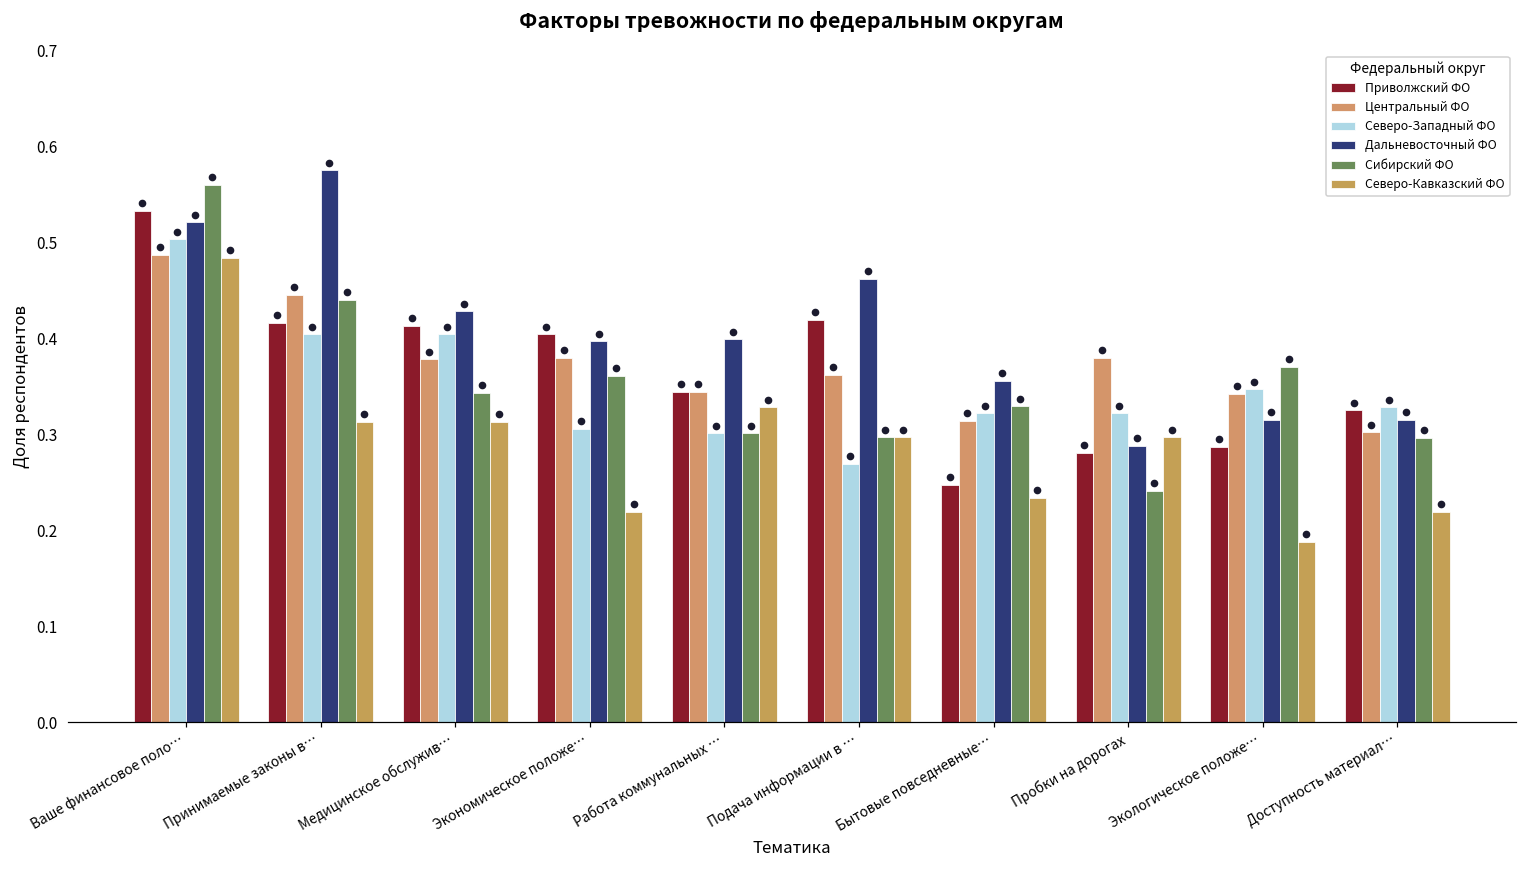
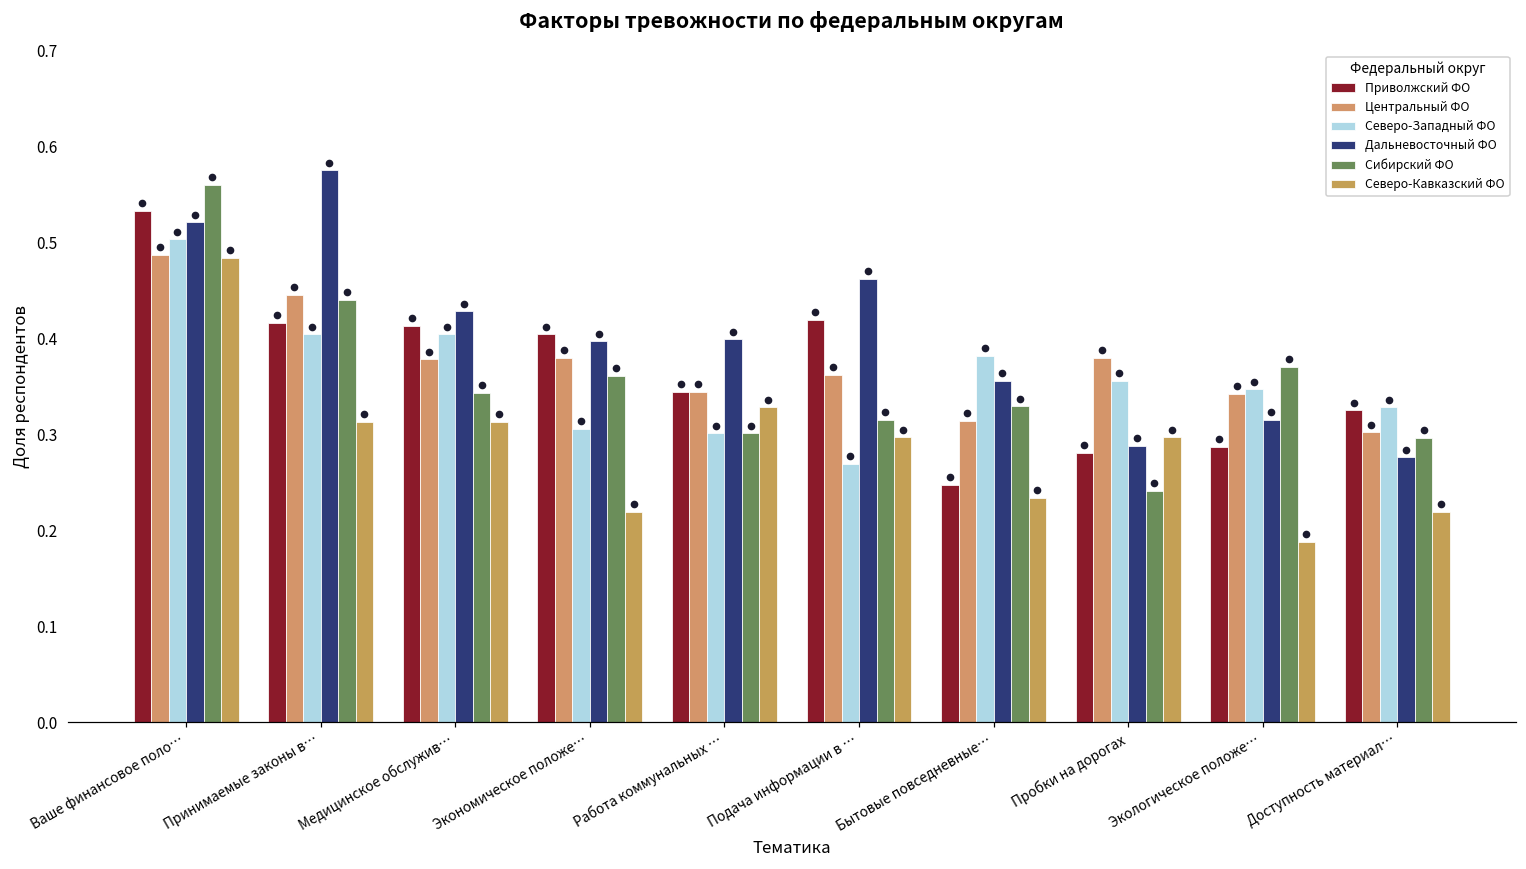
  {
    "Приволжский ФО": {
      "Ваше финансовое поло…": 0.53,
      "Принимаемые законы в…": 0.42,
      "Медицинское обслужив…": 0.41,
      "Экономическое положе…": 0.40,
      "Работа коммунальных …": 0.34,
      "Подача информации в …": 0.42,
      "Бытовые повседневные…": 0.25,
      "Пробки на дорогах": 0.28,
      "Экологическое положе…": 0.29,
      "Доступность материал…": 0.33
    },
    "Северо-Западный ФО": {
      "Ваше финансовое поло…": 0.50,
      "Принимаемые законы в…": 0.40,
      "Медицинское обслужив…": 0.40,
      "Экономическое положе…": 0.31,
      "Работа коммунальных …": 0.30,
      "Подача информации в …": 0.27,
-     "Бытовые повседневные…": 0.32,
-     "Пробки на дорогах": 0.32,
+     "Бытовые повседневные…": 0.38,
+     "Пробки на дорогах": 0.36,
      "Экологическое положе…": 0.35,
      "Доступность материал…": 0.33
    },
    "Дальневосточный ФО": {
      "Ваше финансовое поло…": 0.52,
      "Принимаемые законы в…": 0.58,
      "Медицинское обслужив…": 0.43,
      "Экономическое положе…": 0.40,
      "Работа коммунальных …": 0.40,
      "Подача информации в …": 0.46,
      "Бытовые повседневные…": 0.36,
      "Пробки на дорогах": 0.29,
      "Экологическое положе…": 0.32,
-     "Доступность материал…": 0.32
+     "Доступность материал…": 0.28
    },
    "Сибирский ФО": {
      "Ваше финансовое поло…": 0.56,
      "Принимаемые законы в…": 0.44,
      "Медицинское обслужив…": 0.34,
      "Экономическое положе…": 0.36,
      "Работа коммунальных …": 0.30,
-     "Подача информации в …": 0.30,
+     "Подача информации в …": 0.32,
      "Бытовые повседневные…": 0.33,
      "Пробки на дорогах": 0.24,
      "Экологическое положе…": 0.37,
      "Доступность материал…": 0.30
    }
  }
